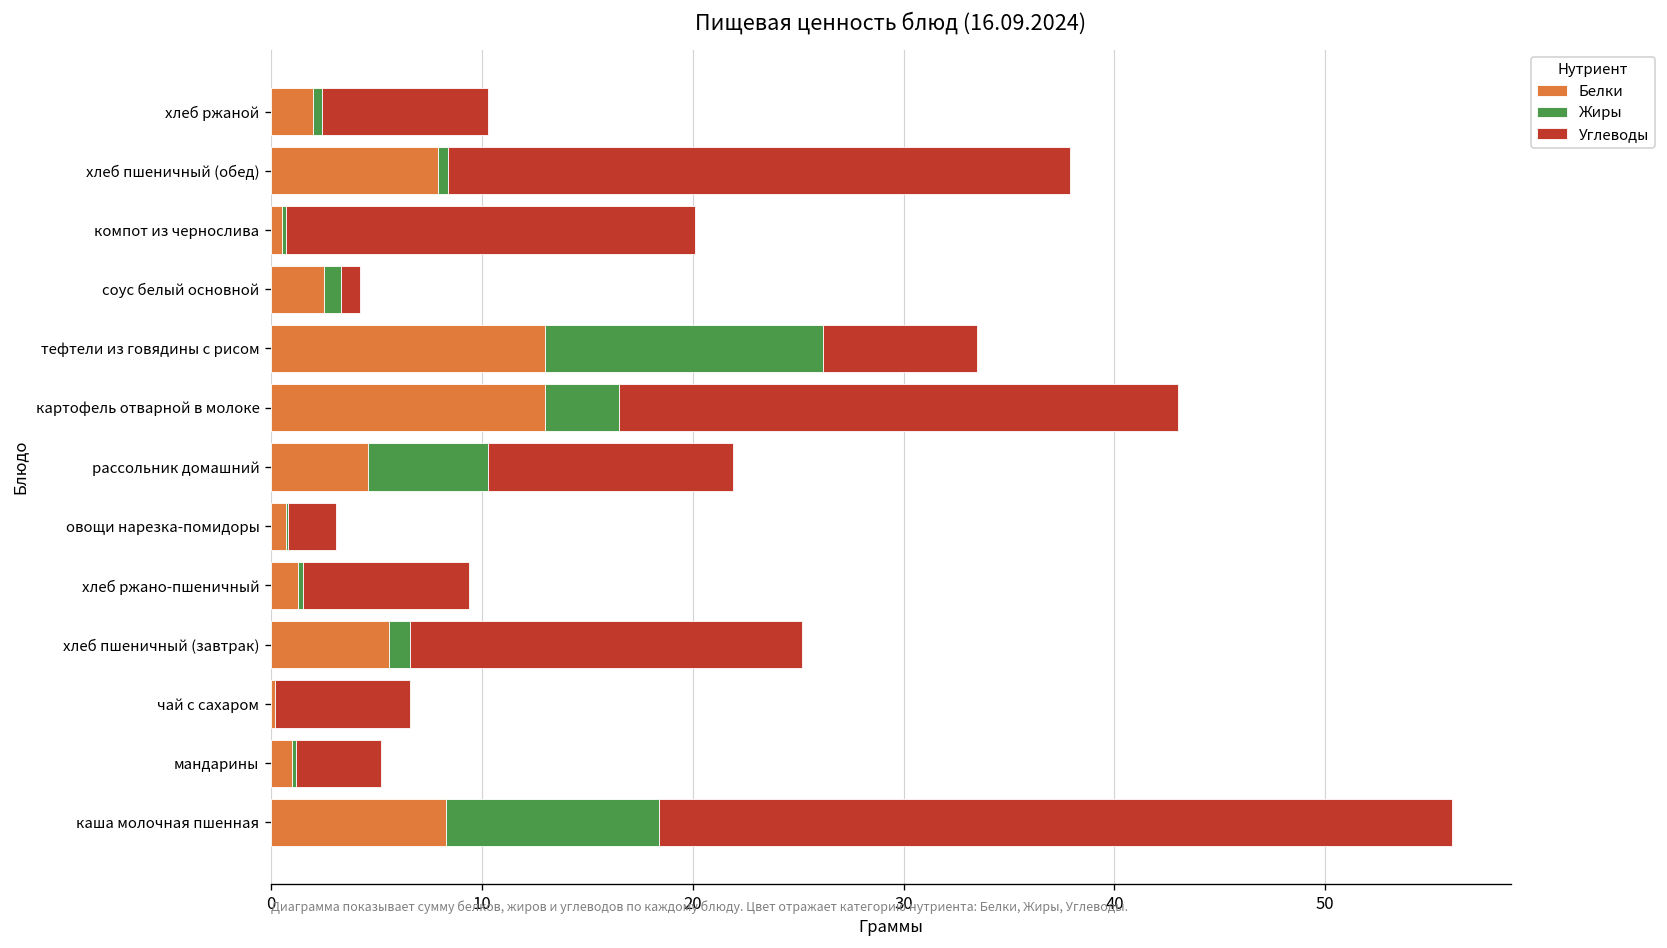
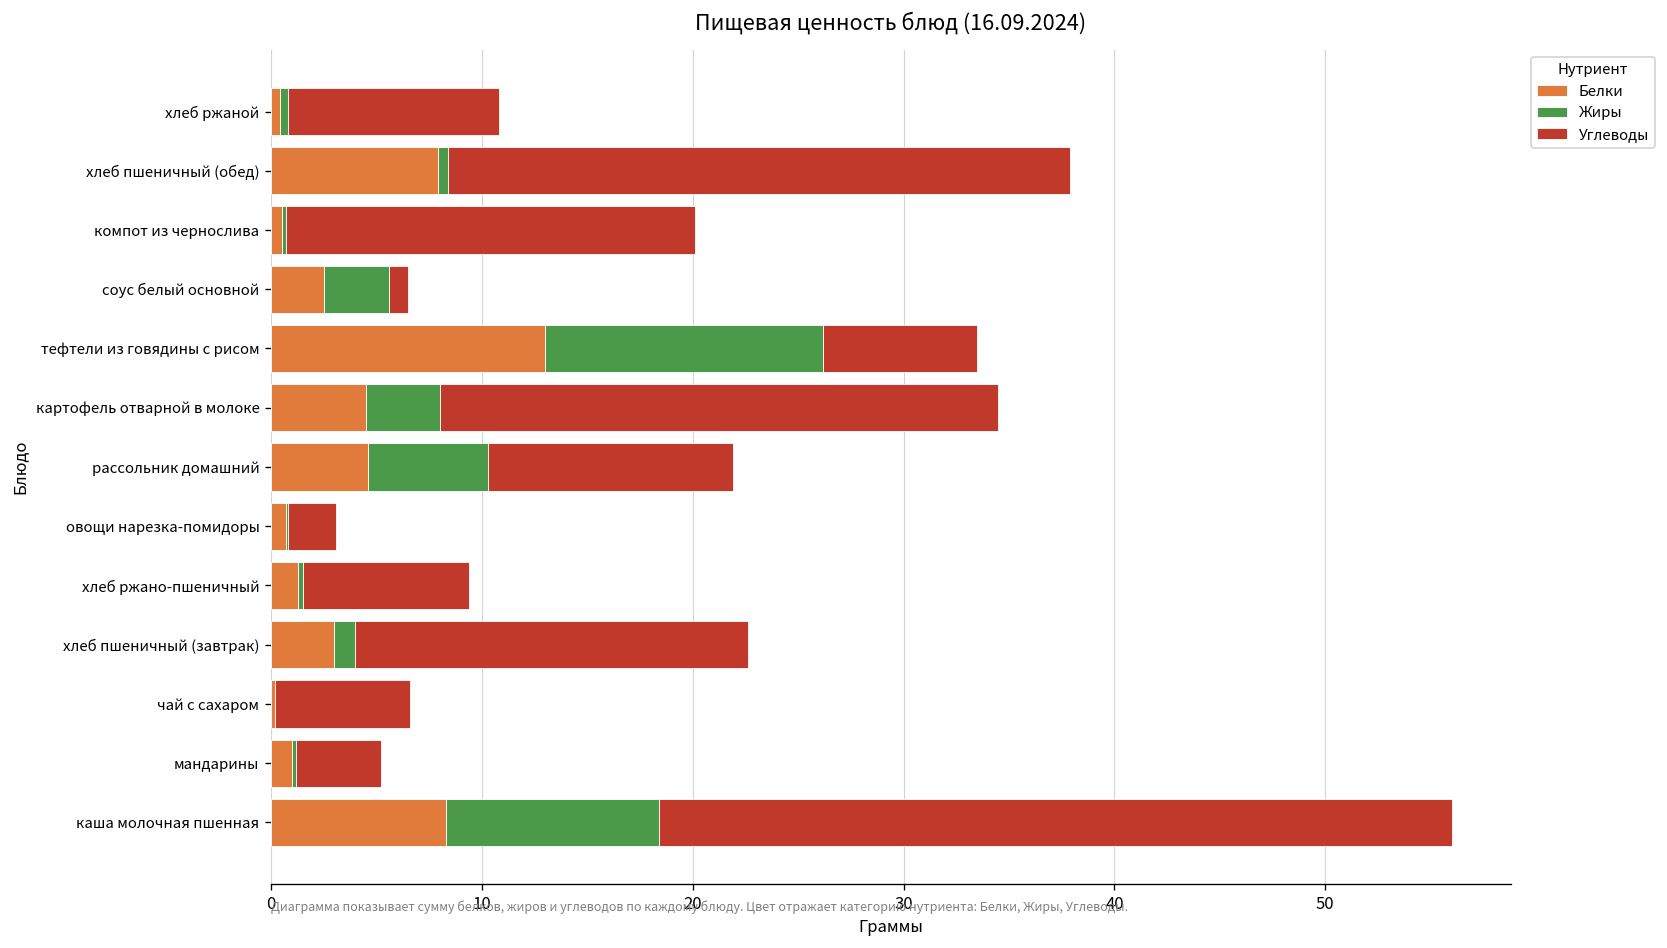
  {
    "Белки": {
-     "хлеб ржаной": 2.0,
+     "хлеб ржаной": 0.4,
      "хлеб пшеничный (обед)": 7.9,
      "компот из чернослива": 0.5,
      "соус белый основной": 2.5,
      "тефтели из говядины с рисом": 13.0,
-     "картофель отварной в молоке": 13.0,
+     "картофель отварной в молоке": 4.5,
      "рассольник домашний": 4.6,
      "овощи нарезка-помидоры": 0.7,
      "хлеб ржано-пшеничный": 1.3,
-     "хлеб пшеничный (завтрак)": 5.6,
+     "хлеб пшеничный (завтрак)": 3.0,
      "чай с сахаром": 0.2,
      "мандарины": 1.0,
      "каша молочная пшенная": 8.3
    },
    "Жиры": {
      "хлеб ржаной": 0.4,
      "хлеб пшеничный (обед)": 0.5,
      "компот из чернослива": 0.2,
-     "соус белый основной": 0.8,
+     "соус белый основной": 3.1,
      "тефтели из говядины с рисом": 13.2,
      "картофель отварной в молоке": 3.5,
      "рассольник домашний": 5.7,
      "хлеб ржано-пшеничный": 0.2,
      "хлеб пшеничный (завтрак)": 1.0,
      "чай с сахаром": 0.0,
      "мандарины": 0.2,
      "каша молочная пшенная": 10.1
    },
    "Углеводы": {
-     "хлеб ржаной": 7.9,
+     "хлеб ржаной": 10.0,
      "хлеб пшеничный (обед)": 29.5,
      "компот из чернослива": 19.4,
      "соус белый основной": 0.9,
      "тефтели из говядины с рисом": 7.3,
      "картофель отварной в молоке": 26.5,
      "рассольник домашний": 11.6,
      "овощи нарезка-помидоры": 2.3,
      "хлеб ржано-пшеничный": 7.9,
      "хлеб пшеничный (завтрак)": 18.6,
      "чай с сахаром": 6.4,
      "мандарины": 4.0,
      "каша молочная пшенная": 37.6
    }
  }
